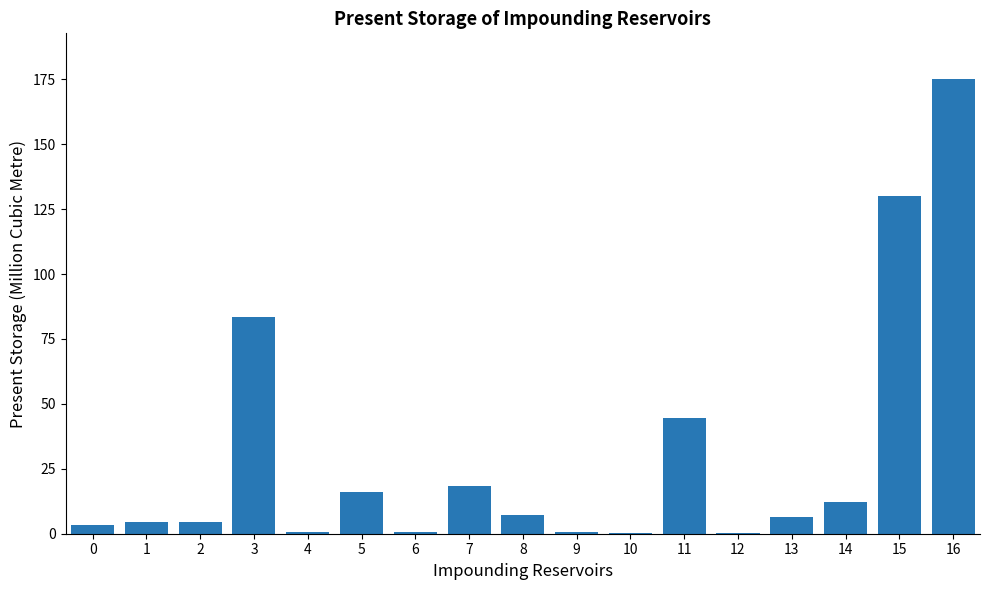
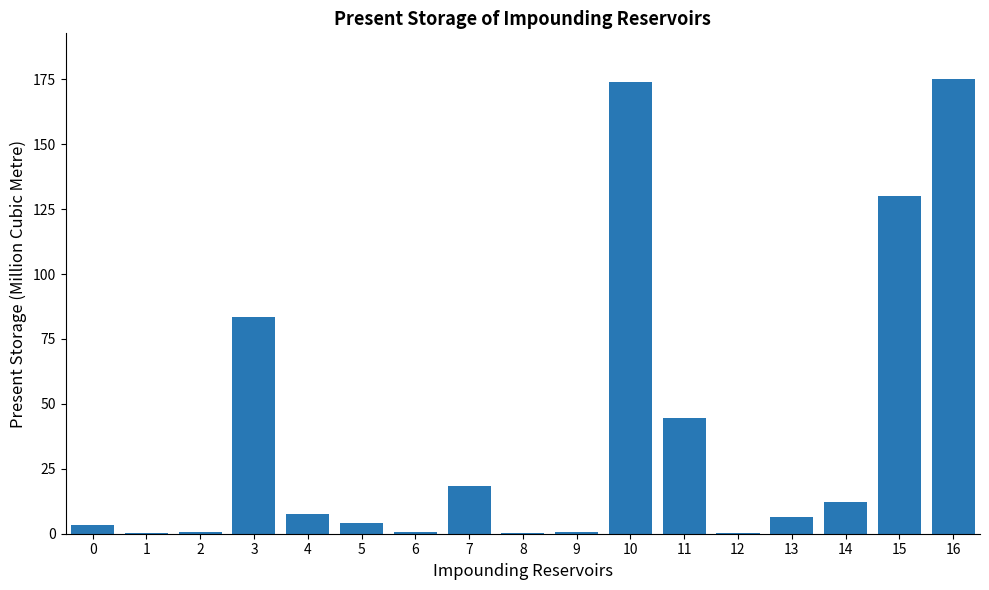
  {
    "0": 3,
-   "1": 4,
-   "2": 4,
+   "1": 0,
+   "2": 1,
    "3": 84,
-   "4": 0,
-   "5": 16,
+   "4": 8,
+   "5": 4,
    "7": 18,
-   "8": 7,
-   "10": 0,
+   "8": 0,
+   "10": 174,
    "11": 45,
    "13": 7,
    "14": 12,
    "15": 130,
    "16": 175
  }
